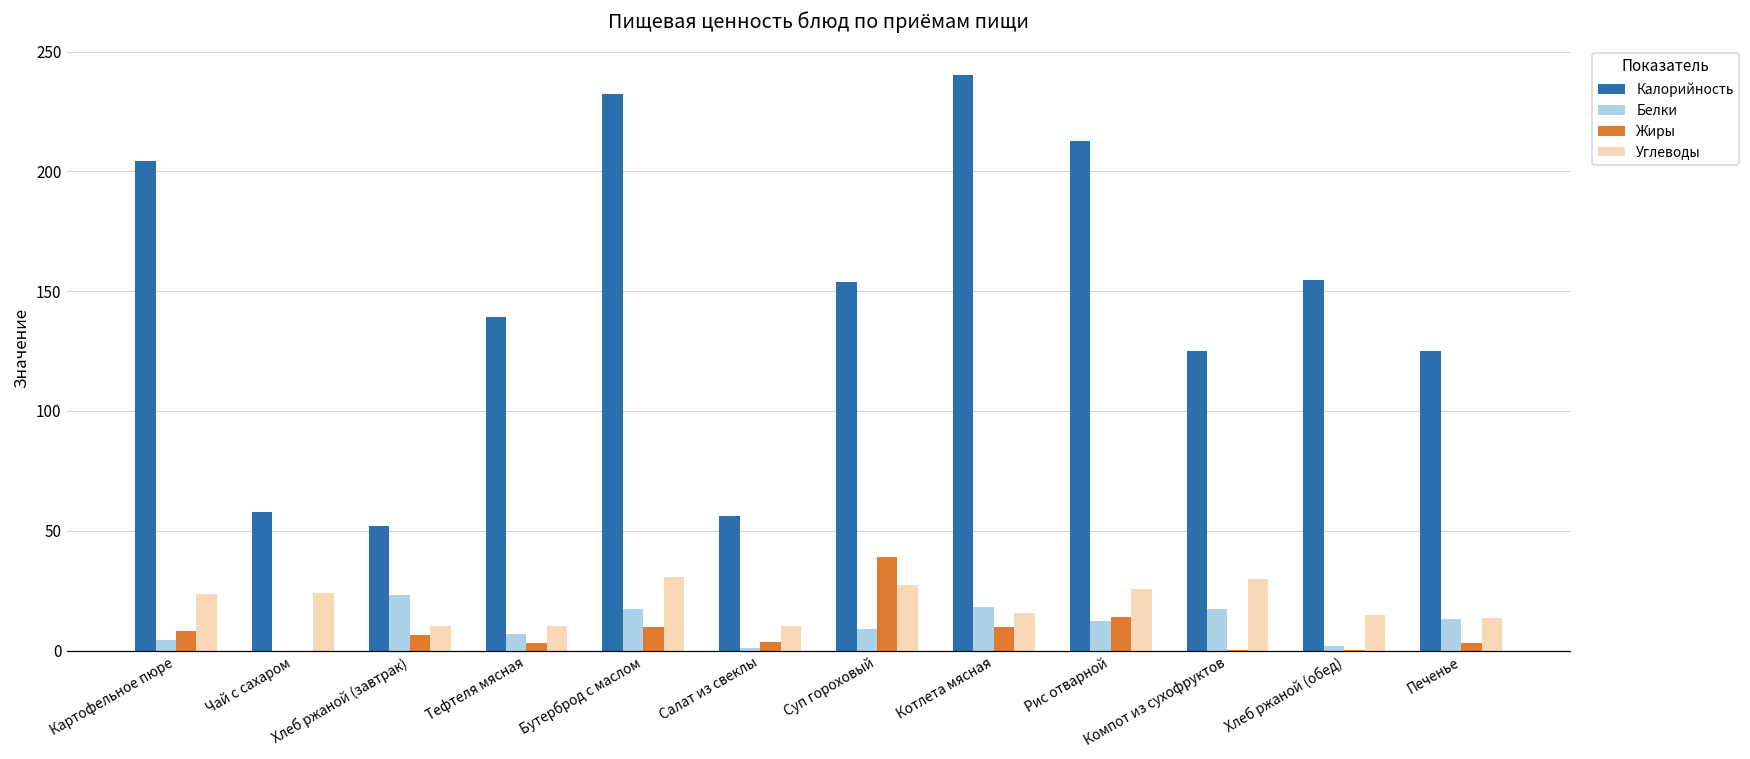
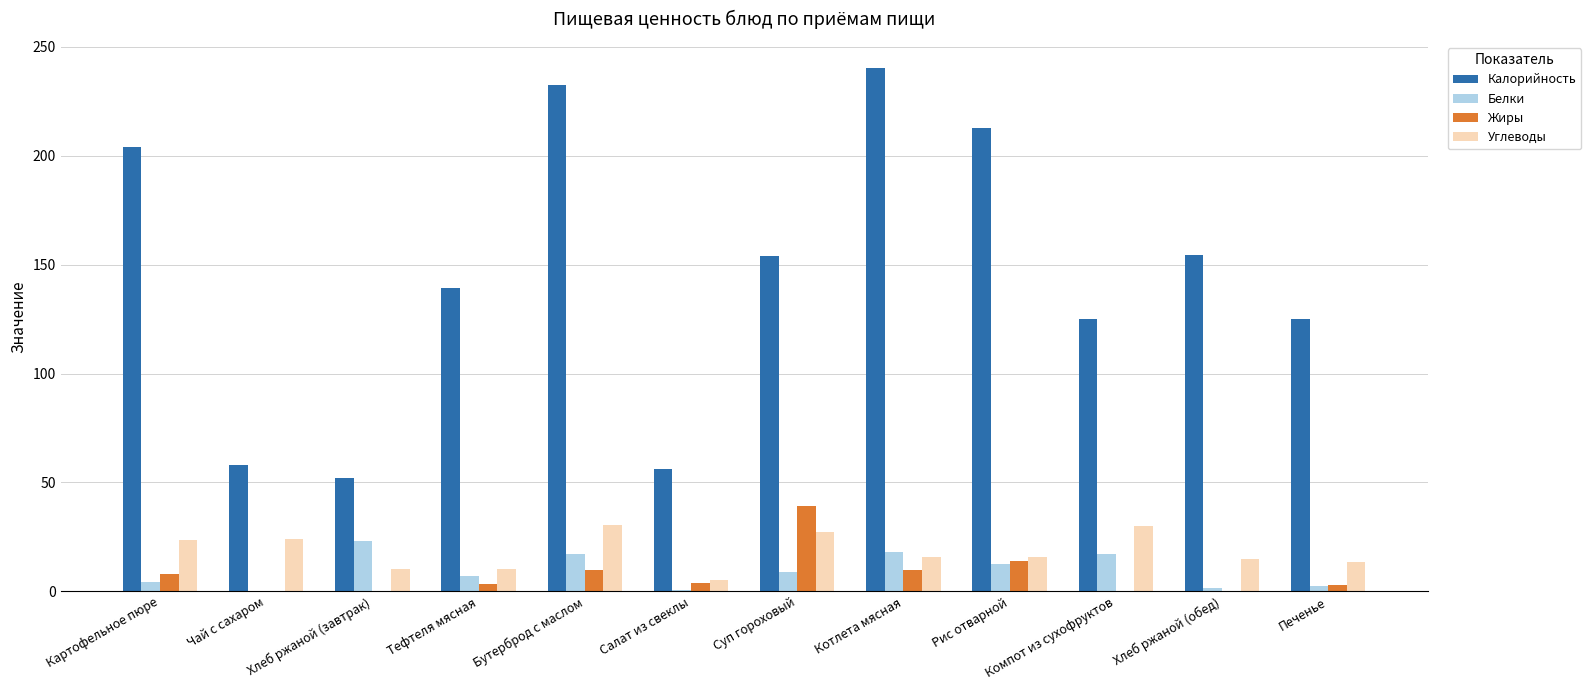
  {
    "Калорийность": {
      "Картофельное пюре": 204,
      "Чай с сахаром": 58,
      "Хлеб ржаной (завтрак)": 52,
      "Тефтеля мясная": 139,
      "Бутерброд с маслом": 232,
      "Салат из свеклы": 56,
      "Суп гороховый": 154,
      "Котлета мясная": 240,
      "Рис отварной": 213,
      "Компот из сухофруктов": 125,
      "Хлеб ржаной (обед)": 155,
      "Печенье": 125
    },
    "Белки": {
      "Картофельное пюре": 4,
      "Чай с сахаром": 0,
      "Хлеб ржаной (завтрак)": 23,
      "Тефтеля мясная": 7,
      "Бутерброд с маслом": 17,
      "Суп гороховый": 9,
      "Котлета мясная": 18,
      "Рис отварной": 13,
      "Компот из сухофруктов": 17,
      "Хлеб ржаной (обед)": 2,
-     "Печенье": 13
+     "Печенье": 2
    },
    "Жиры": {
      "Картофельное пюре": 8,
      "Чай с сахаром": 0,
-     "Хлеб ржаной (завтрак)": 7,
+     "Хлеб ржаной (завтрак)": 0,
      "Тефтеля мясная": 3,
      "Бутерброд с маслом": 10,
      "Салат из свеклы": 4,
      "Суп гороховый": 39,
      "Котлета мясная": 10,
      "Рис отварной": 14,
      "Печенье": 3
    },
    "Углеводы": {
      "Картофельное пюре": 24,
      "Чай с сахаром": 24,
      "Хлеб ржаной (завтрак)": 10,
      "Тефтеля мясная": 10,
      "Бутерброд с маслом": 31,
-     "Салат из свеклы": 10,
+     "Салат из свеклы": 5,
      "Суп гороховый": 27,
      "Котлета мясная": 16,
-     "Рис отварной": 26,
+     "Рис отварной": 16,
      "Компот из сухофруктов": 30,
      "Хлеб ржаной (обед)": 15,
      "Печенье": 14
    }
  }
